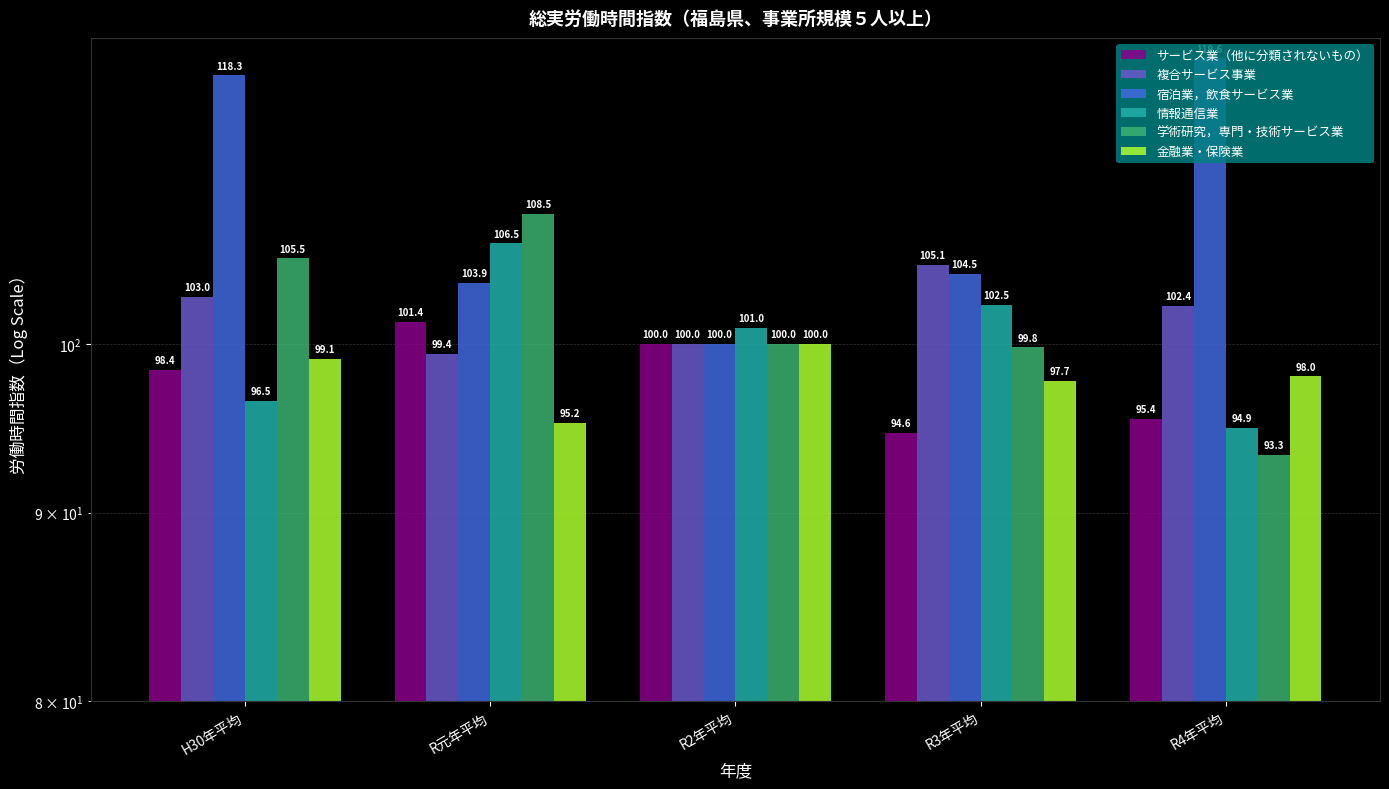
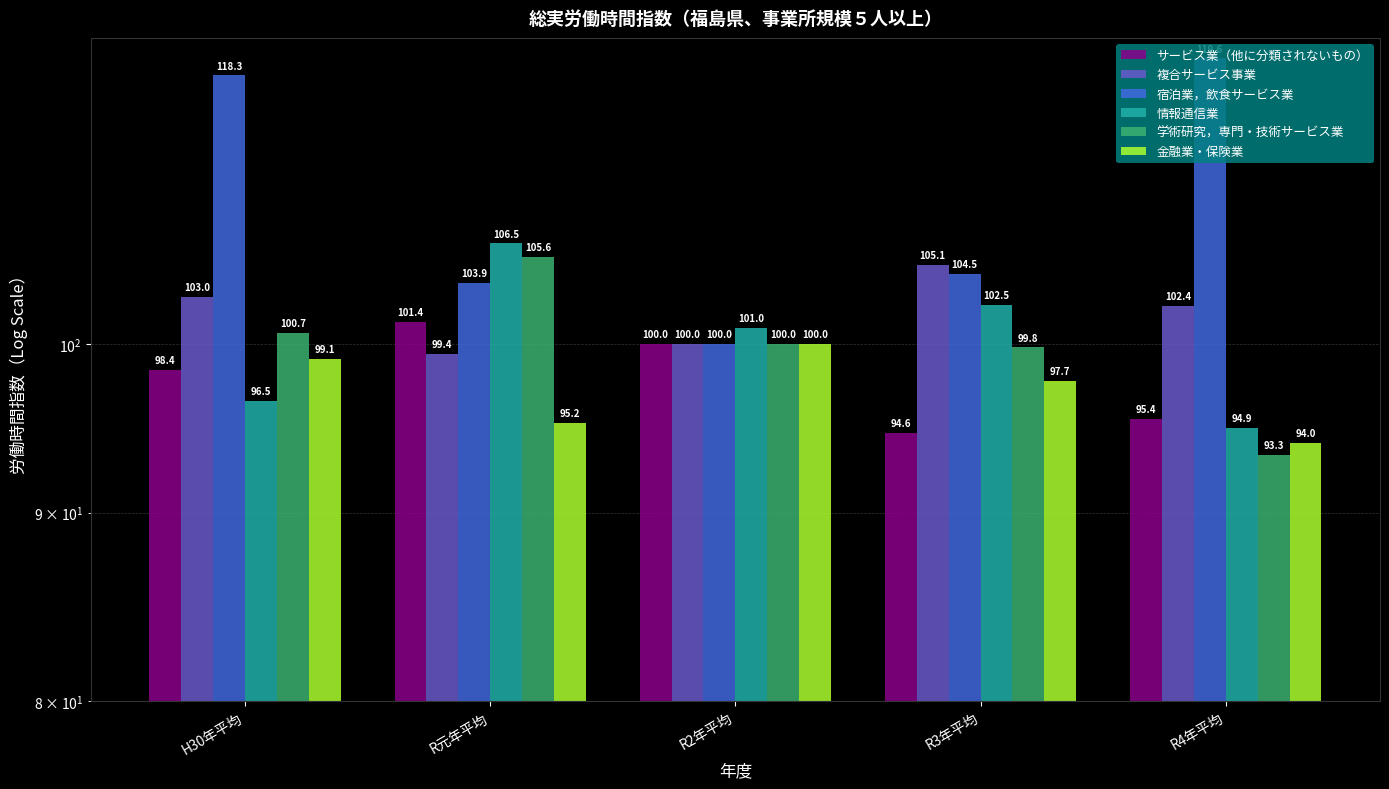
  {
    "サービス業（他に分類されないもの）": {
      "H30年平均": 98.4,
      "R元年平均": 101.4,
      "R2年平均": 100.0,
      "R3年平均": 94.6,
      "R4年平均": 95.4
    },
    "情報通信業": {
      "H30年平均": 96.5,
      "R元年平均": 106.5,
      "R2年平均": 101.0,
      "R3年平均": 102.5,
      "R4年平均": 94.9
    },
    "学術研究，専門・技術サービス業": {
-     "H30年平均": 105.5,
-     "R元年平均": 108.5,
+     "H30年平均": 100.7,
+     "R元年平均": 105.6,
      "R2年平均": 100.0,
      "R3年平均": 99.8,
      "R4年平均": 93.3
    },
    "金融業・保険業": {
      "H30年平均": 99.1,
      "R元年平均": 95.2,
      "R2年平均": 100.0,
      "R3年平均": 97.7,
-     "R4年平均": 98.0
+     "R4年平均": 94.0
    }
  }
